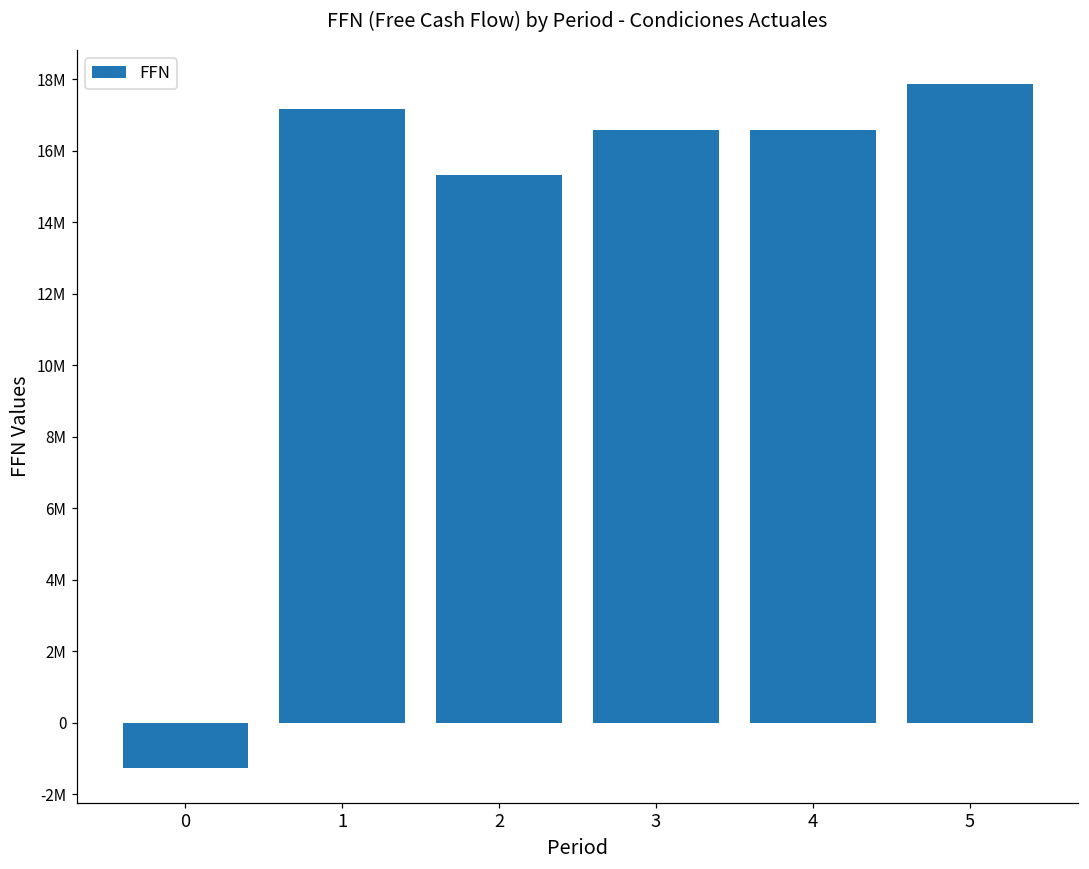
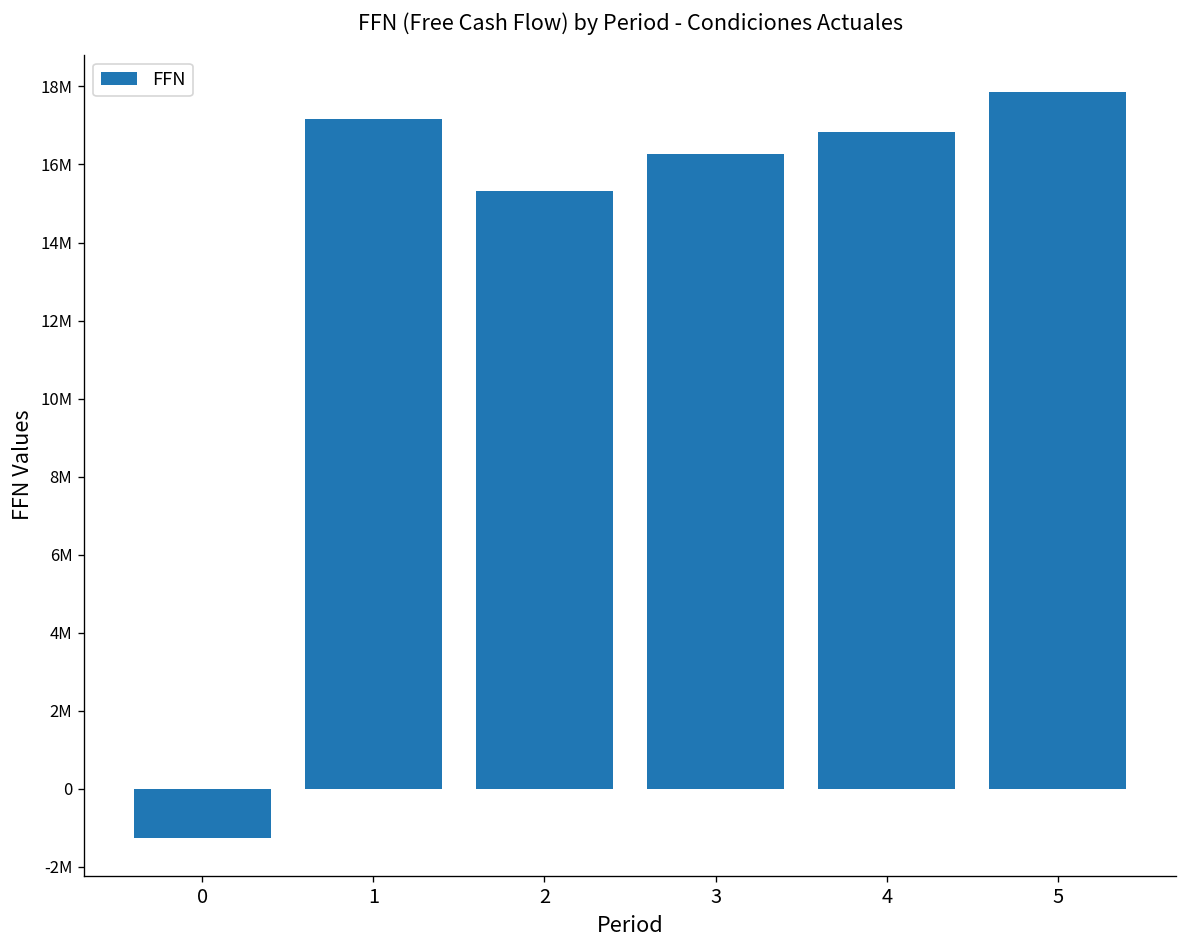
  {
    "0": -1300000,
    "1": 17200000,
    "2": 15300000,
-   "3": 16600000,
-   "4": 16600000,
+   "3": 16300000,
+   "4": 16800000,
    "5": 17900000
  }
